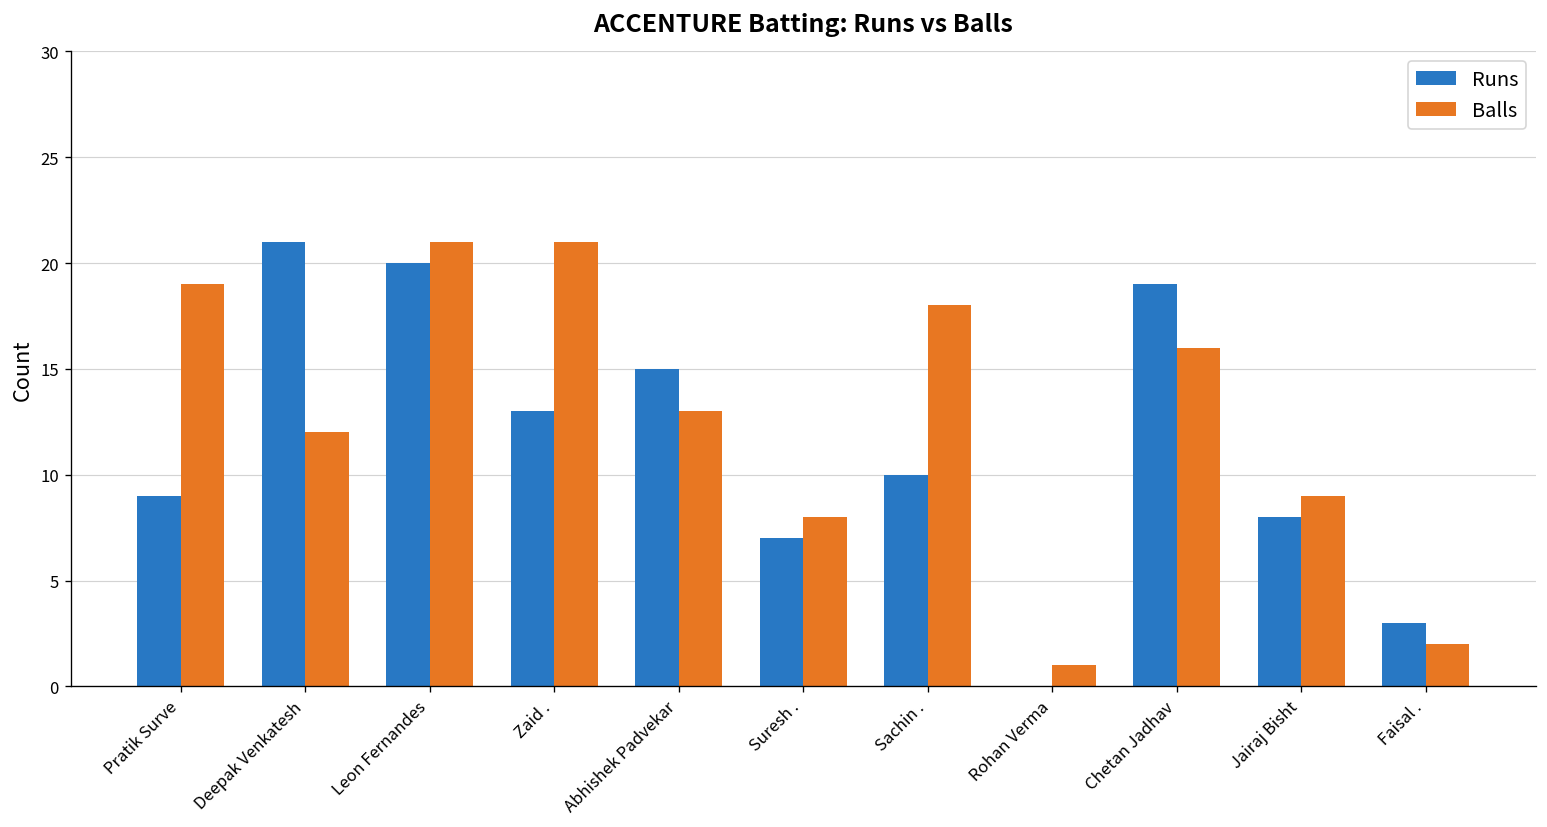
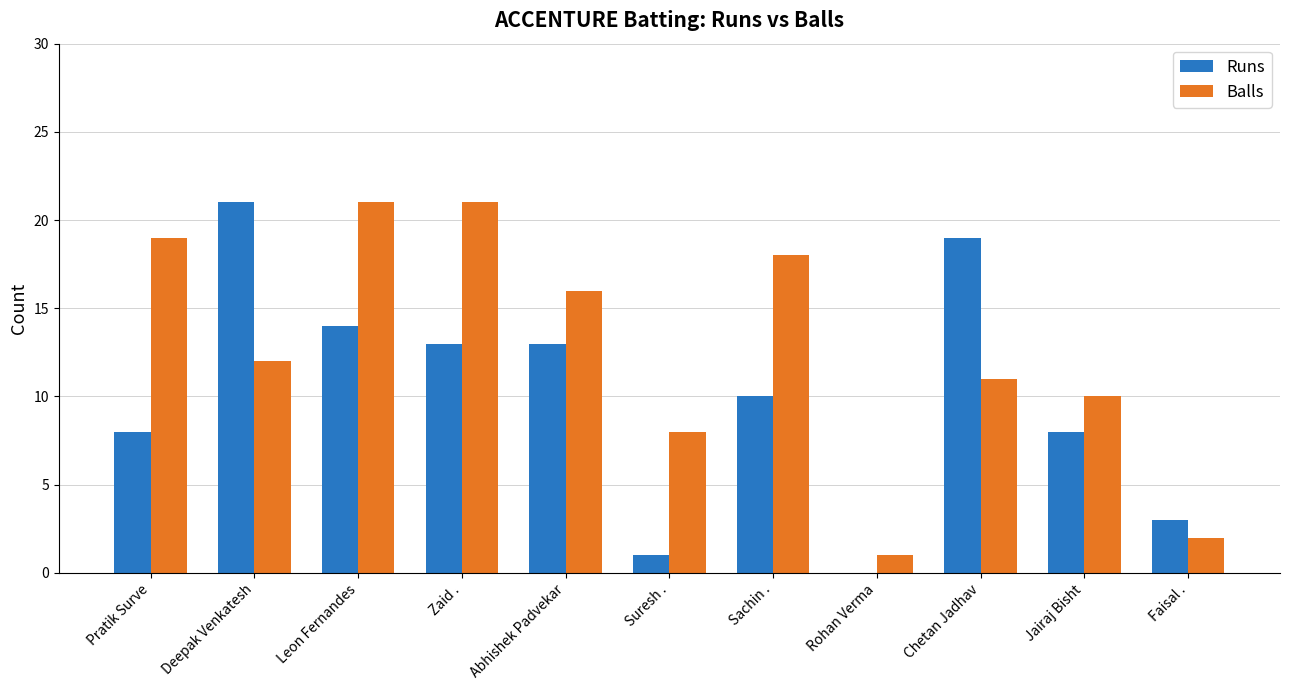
  {
    "Runs": {
-     "Pratik Surve": 9,
+     "Pratik Surve": 8,
      "Deepak Venkatesh": 21,
-     "Leon Fernandes": 20,
+     "Leon Fernandes": 14,
      "Zaid .": 13,
-     "Abhishek Padvekar": 15,
-     "Suresh .": 7,
+     "Abhishek Padvekar": 13,
+     "Suresh .": 1,
      "Sachin .": 10,
      "Rohan Verma": 0,
      "Chetan Jadhav": 19,
      "Jairaj Bisht": 8,
      "Faisal .": 3
    },
    "Balls": {
      "Pratik Surve": 19,
      "Deepak Venkatesh": 12,
      "Leon Fernandes": 21,
      "Zaid .": 21,
-     "Abhishek Padvekar": 13,
+     "Abhishek Padvekar": 16,
      "Suresh .": 8,
      "Sachin .": 18,
      "Rohan Verma": 1,
-     "Chetan Jadhav": 16,
-     "Jairaj Bisht": 9,
+     "Chetan Jadhav": 11,
+     "Jairaj Bisht": 10,
      "Faisal .": 2
    }
  }
